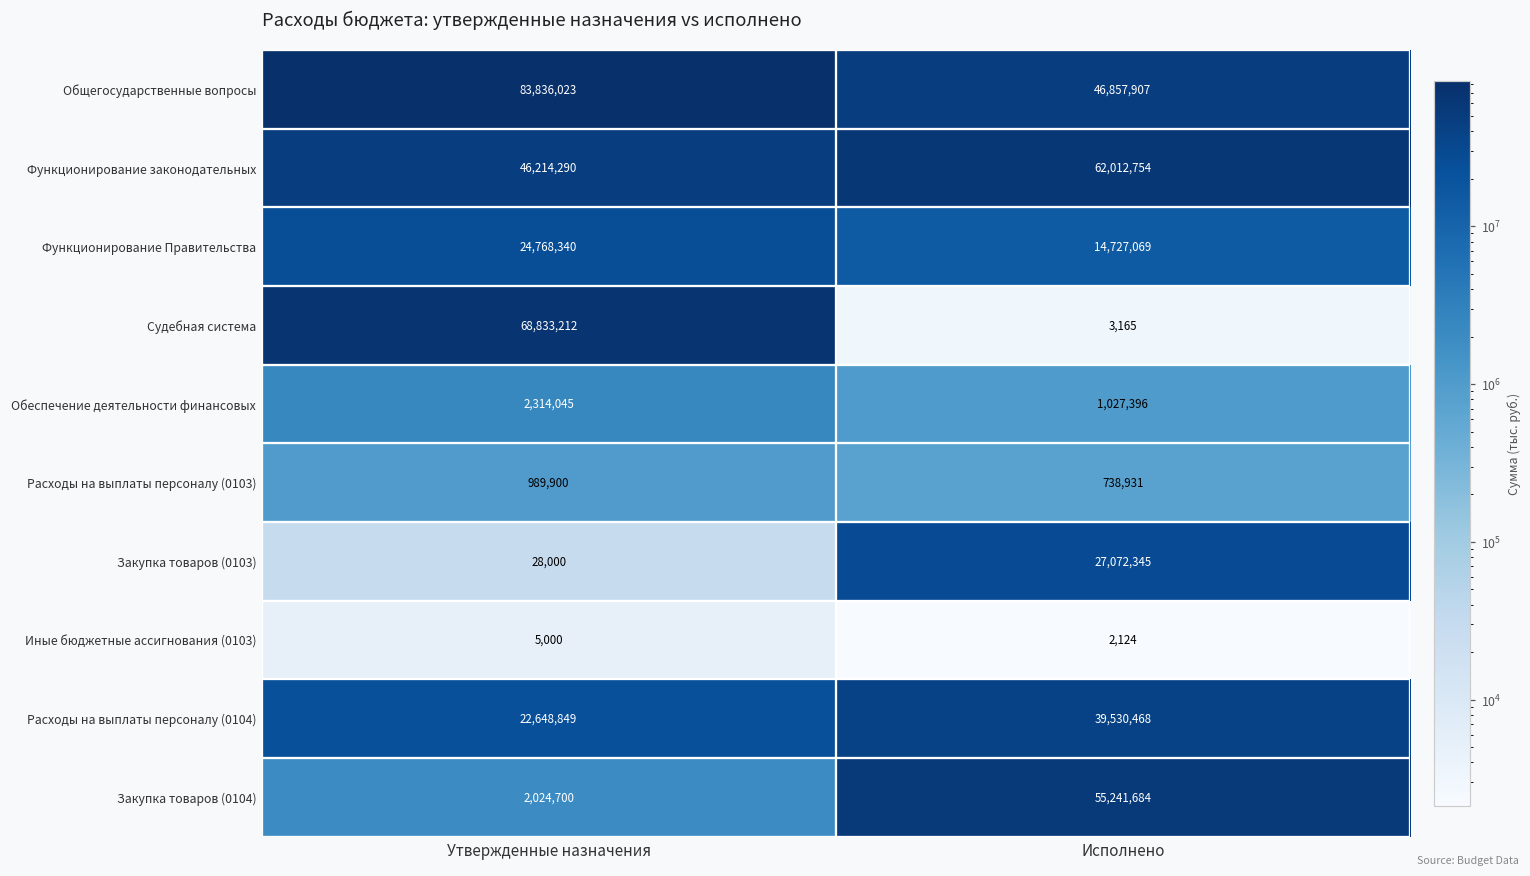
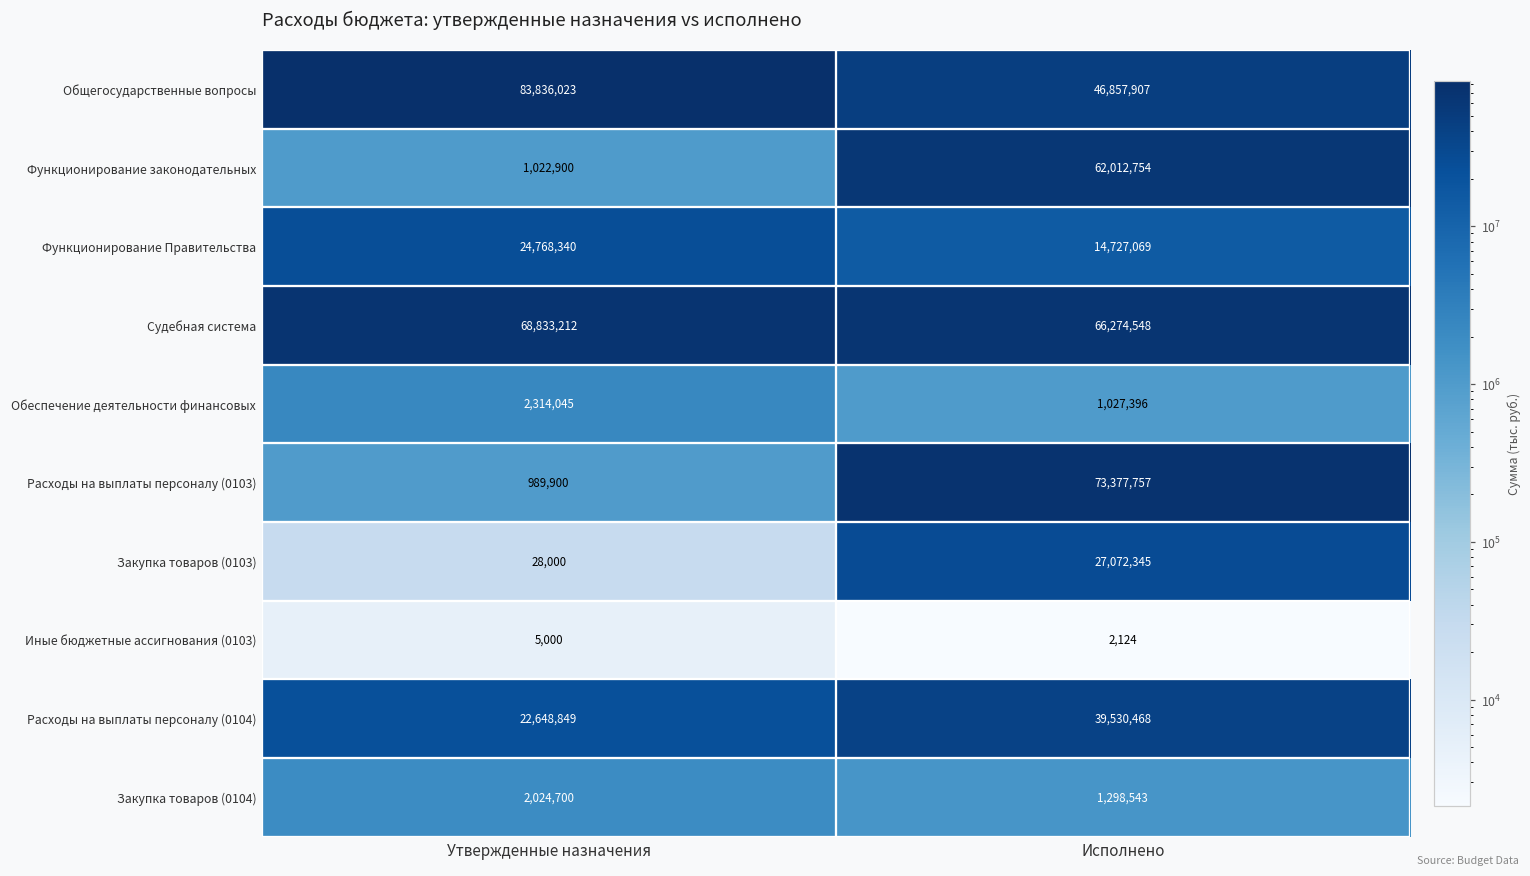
  {
    "Общегосударственные вопросы": {
      "Утвержденные назначения": "83,836,023",
      "Исполнено": "46,857,907"
    },
    "Функционирование законодательных": {
-     "Утвержденные назначения": "46,214,290",
+     "Утвержденные назначения": "1,022,900",
      "Исполнено": "62,012,754"
    },
    "Функционирование Правительства": {
      "Утвержденные назначения": "24,768,340",
      "Исполнено": "14,727,069"
    },
    "Судебная система": {
      "Утвержденные назначения": "68,833,212",
-     "Исполнено": "3,165"
+     "Исполнено": "66,274,548"
    },
    "Обеспечение деятельности финансовых": {
      "Утвержденные назначения": "2,314,045",
      "Исполнено": "1,027,396"
    },
    "Расходы на выплаты персоналу (0103)": {
      "Утвержденные назначения": "989,900",
-     "Исполнено": "738,931"
+     "Исполнено": "73,377,757"
    },
    "Закупка товаров (0103)": {
      "Утвержденные назначения": "28,000",
      "Исполнено": "27,072,345"
    },
    "Иные бюджетные ассигнования (0103)": {
      "Утвержденные назначения": "5,000",
      "Исполнено": "2,124"
    },
    "Расходы на выплаты персоналу (0104)": {
      "Утвержденные назначения": "22,648,849",
      "Исполнено": "39,530,468"
    },
    "Закупка товаров (0104)": {
      "Утвержденные назначения": "2,024,700",
-     "Исполнено": "55,241,684"
+     "Исполнено": "1,298,543"
    }
  }
